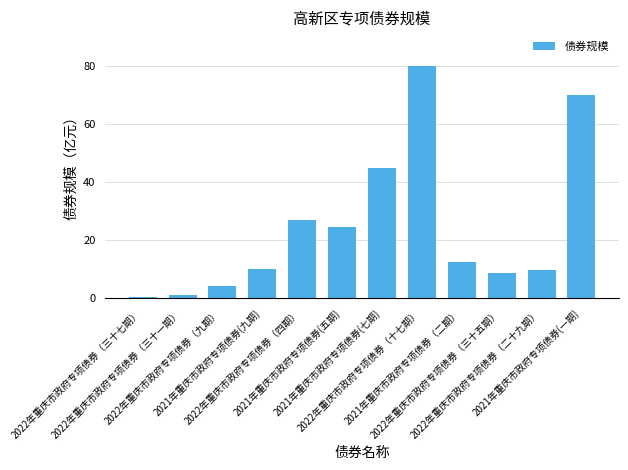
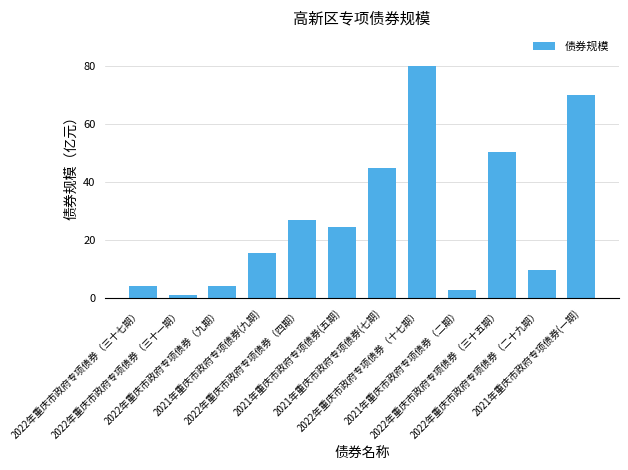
  {
-   "2022年重庆市政府专项债券（三十七期）": 1,
+   "2022年重庆市政府专项债券（三十七期）": 4,
    "2022年重庆市政府专项债券（三十一期）": 1,
    "2022年重庆市政府专项债券（九期）": 4,
-   "2021年重庆市政府专项债券(九期)": 10,
+   "2021年重庆市政府专项债券(九期)": 15,
    "2022年重庆市政府专项债券（四期）": 27,
    "2021年重庆市政府专项债券(五期)": 25,
    "2021年重庆市政府专项债券(七期)": 45,
    "2022年重庆市政府专项债券（十七期）": 80,
-   "2021年重庆市政府专项债券（二期）": 13,
-   "2022年重庆市政府专项债券（三十五期）": 9,
+   "2021年重庆市政府专项债券（二期）": 3,
+   "2022年重庆市政府专项债券（三十五期）": 50,
    "2022年重庆市政府专项债券（二十九期）": 10,
    "2021年重庆市政府专项债券(一期)": 70
  }
